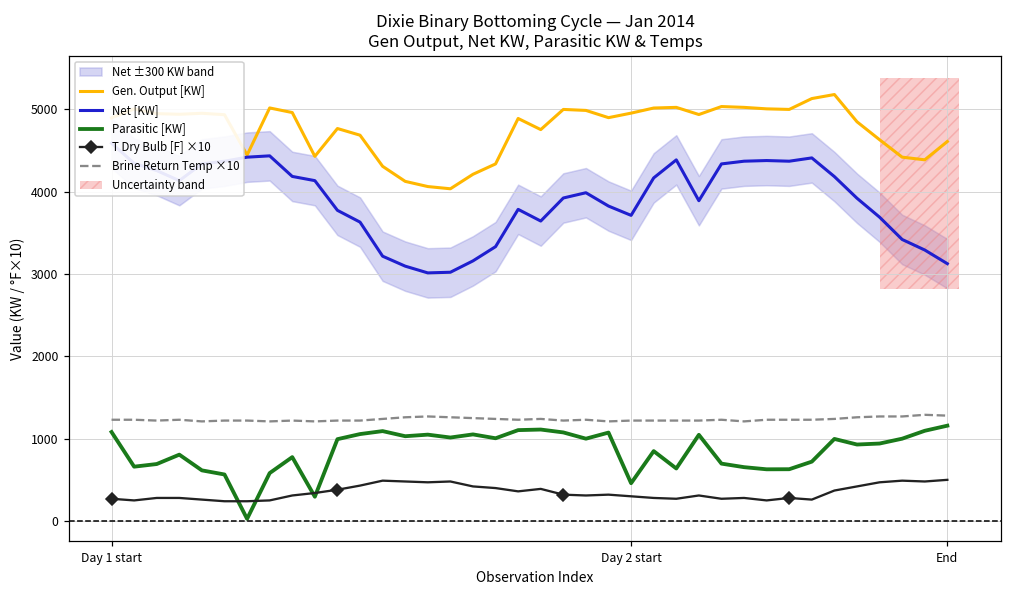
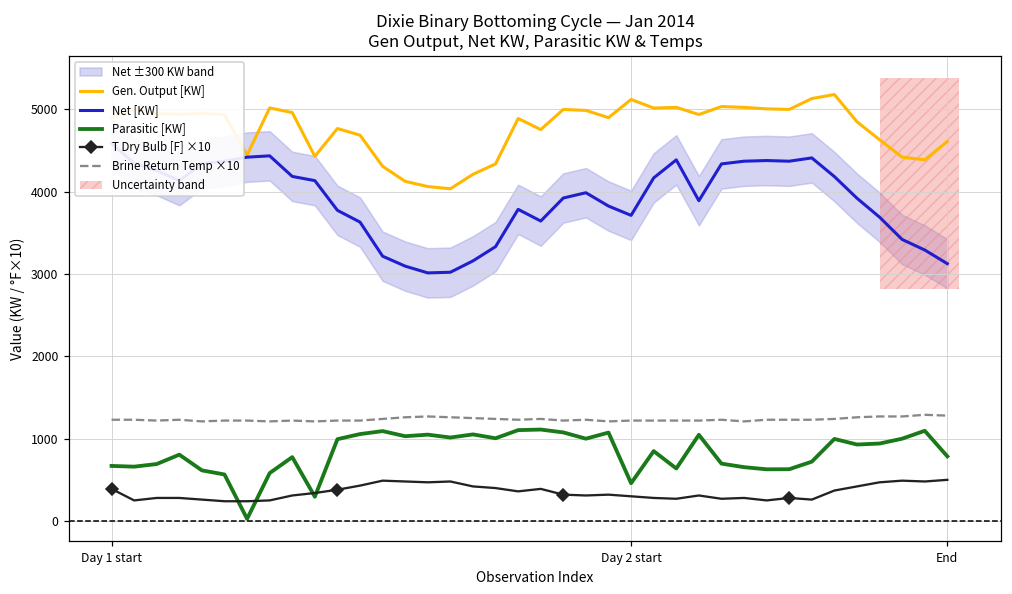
  {
    "Gen. Output [KW]": {
-     "Day 2 start": 5000,
+     "Day 2 start": 5100,
      "End": 4600
    },
    "Net [KW]": {
      "Day 2 start": 3700,
      "End": 3100
    },
    "Parasitic [KW]": {
-     "Day 1 start": 1100,
+     "Day 1 start": 700,
      "Day 2 start": 500,
-     "End": 1200
+     "End": 800
    },
    "T Dry Bulb [F] ×10": {
-     "Day 1 start": 300,
+     "Day 1 start": 400,
      "Day 2 start": 300,
      "End": 500
    },
    "Brine Return Temp ×10": {
      "Day 1 start": 1200,
      "Day 2 start": 1200,
      "End": 1300
    }
  }
